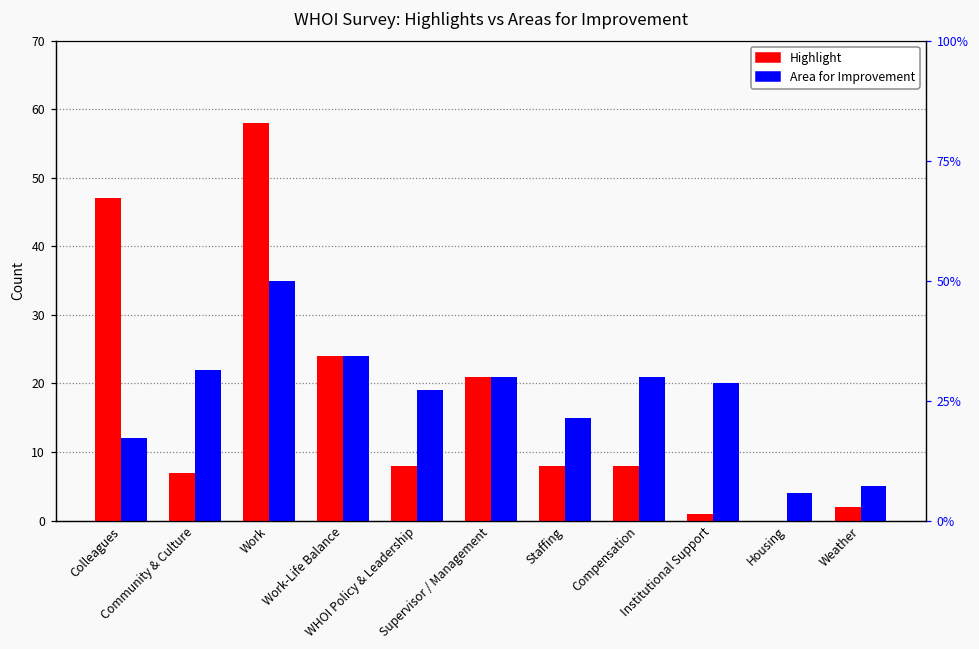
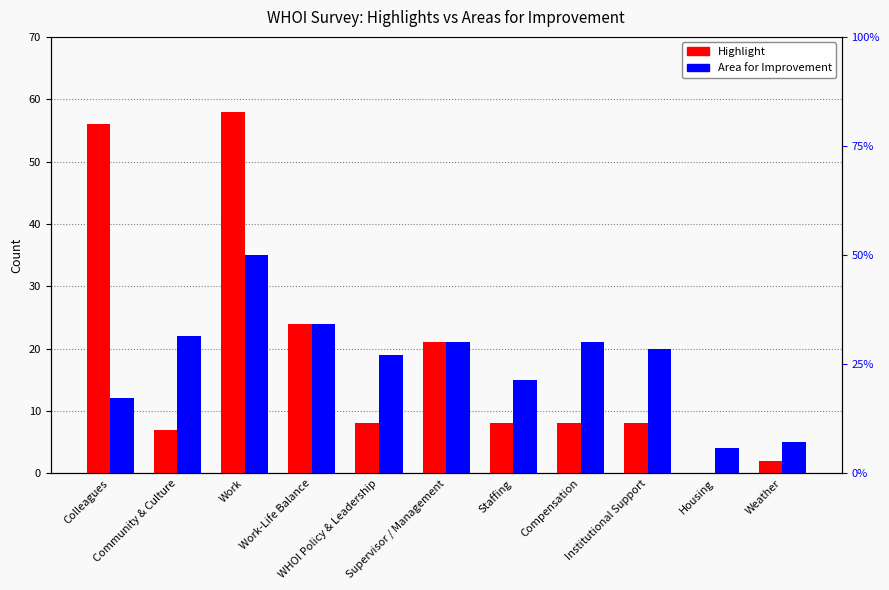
  {
    "Highlight": {
-     "Colleagues": 47,
+     "Colleagues": 56,
      "Community & Culture": 7,
      "Work": 58,
      "Work-Life Balance": 24,
      "WHOI Policy & Leadership": 8,
      "Supervisor / Management": 21,
      "Staffing": 8,
      "Compensation": 8,
-     "Institutional Support": 1,
+     "Institutional Support": 8,
      "Housing": 0,
      "Weather": 2
    },
    "Area for Improvement": {
      "Colleagues": 12,
      "Community & Culture": 22,
      "Work": 35,
      "Work-Life Balance": 24,
      "WHOI Policy & Leadership": 19,
      "Supervisor / Management": 21,
      "Staffing": 15,
      "Compensation": 21,
      "Institutional Support": 20,
      "Housing": 4,
      "Weather": 5
    }
  }
